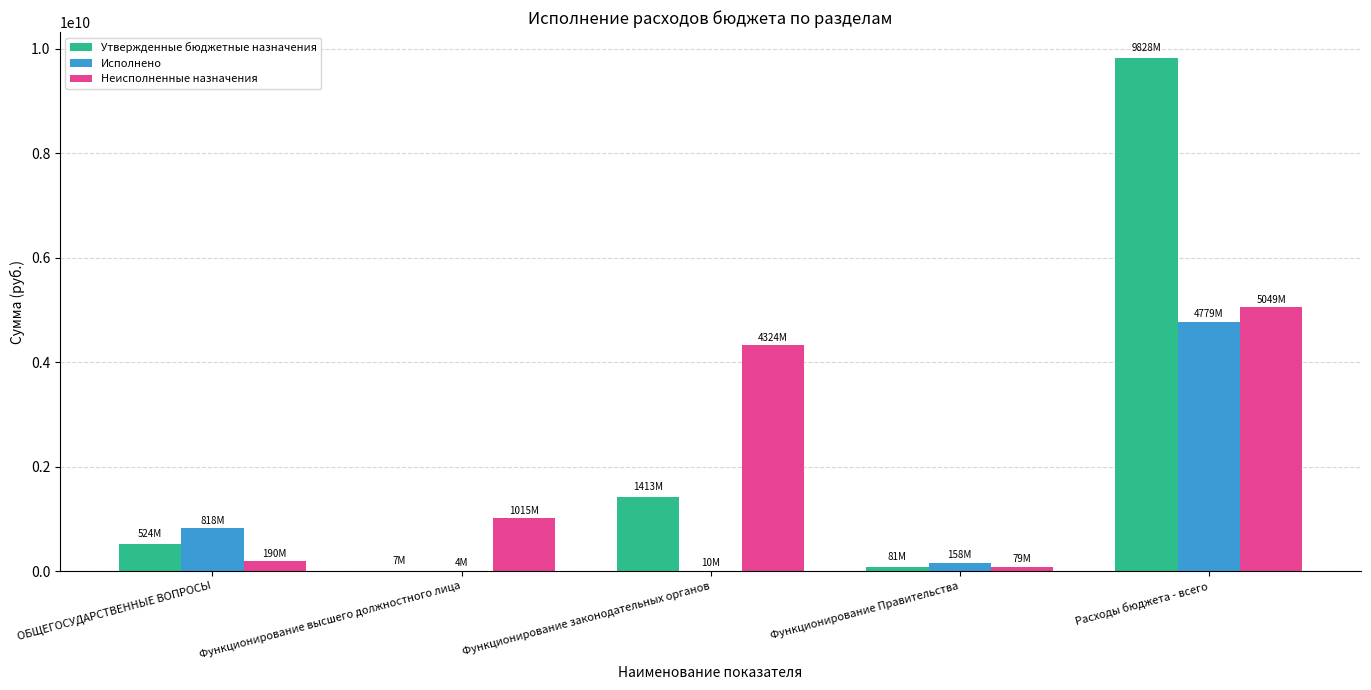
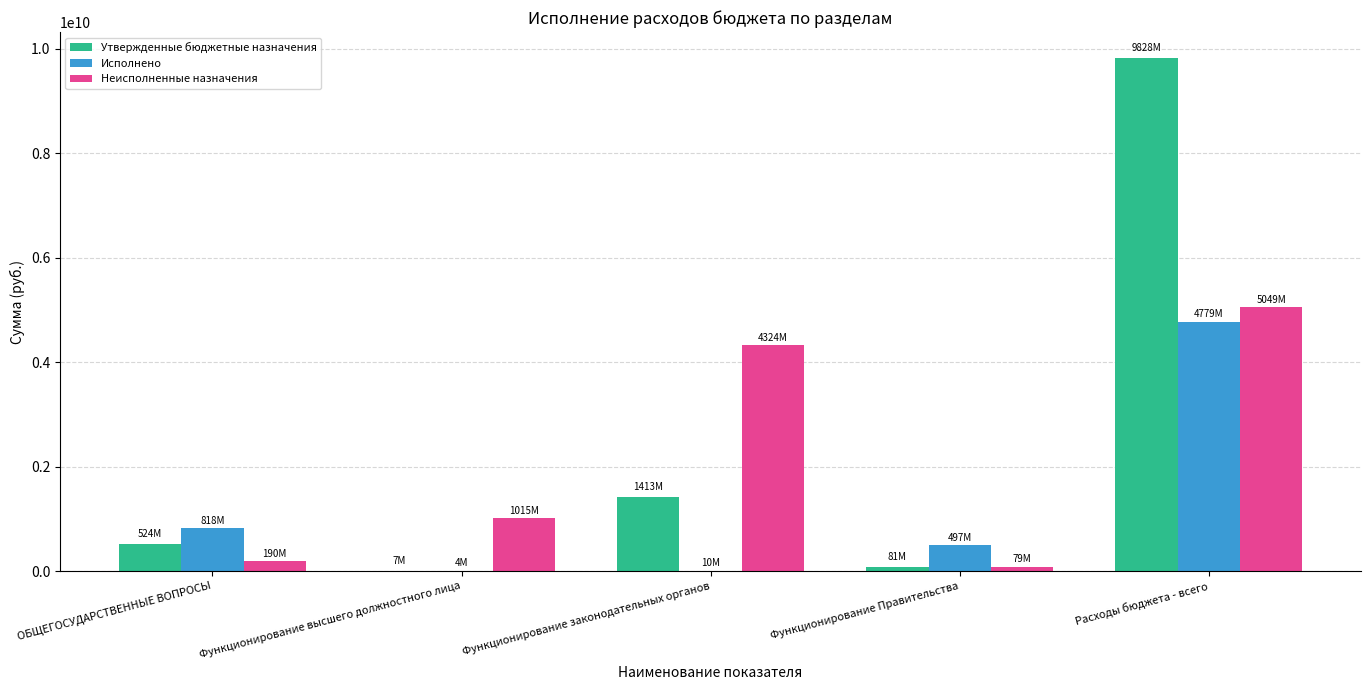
  {
    "Утвержденные бюджетные назначения": {
      "ОБЩЕГОСУДАРСТВЕННЫЕ ВОПРОСЫ": "524M",
      "Функционирование высшего должностного лица": "7M",
      "Функционирование законодательных органов": "1413M",
      "Функционирование Правительства": "81M",
      "Расходы бюджета - всего": "9828M"
    },
    "Исполнено": {
      "ОБЩЕГОСУДАРСТВЕННЫЕ ВОПРОСЫ": "818M",
      "Функционирование высшего должностного лица": "4M",
      "Функционирование законодательных органов": "10M",
-     "Функционирование Правительства": "158M",
+     "Функционирование Правительства": "497M",
      "Расходы бюджета - всего": "4779M"
    },
    "Неисполненные назначения": {
      "ОБЩЕГОСУДАРСТВЕННЫЕ ВОПРОСЫ": "190M",
      "Функционирование высшего должностного лица": "1015M",
      "Функционирование законодательных органов": "4324M",
      "Функционирование Правительства": "79M",
      "Расходы бюджета - всего": "5049M"
    }
  }
